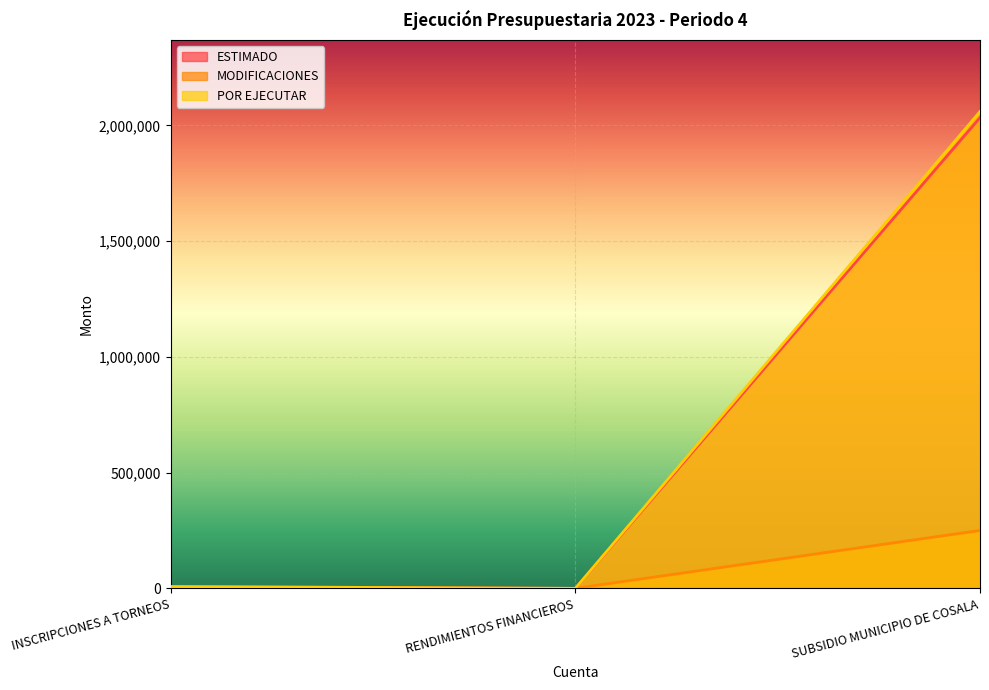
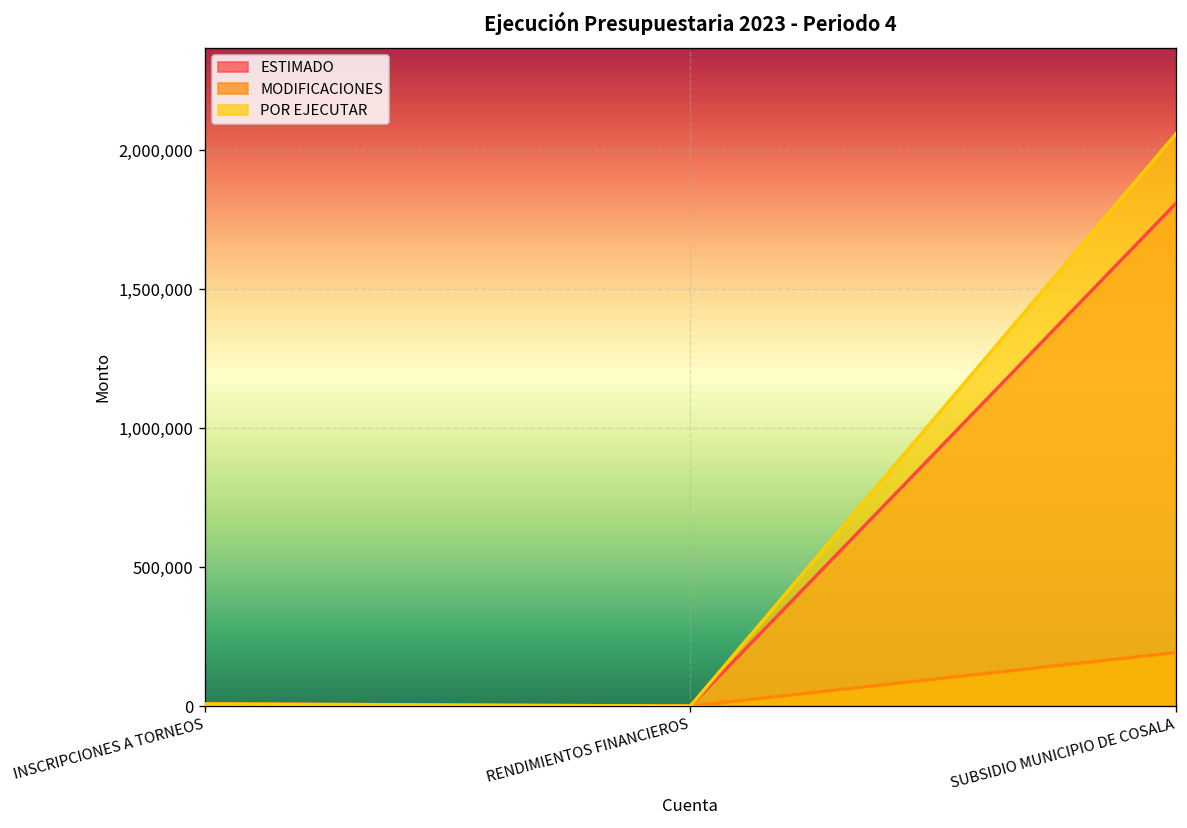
  {
    "ESTIMADO": {
-     "SUBSIDIO MUNICIPIO DE COSALA": "2,030,000"
+     "SUBSIDIO MUNICIPIO DE COSALA": "1,810,000"
    },
    "MODIFICACIONES": {
-     "SUBSIDIO MUNICIPIO DE COSALA": "250,000"
+     "SUBSIDIO MUNICIPIO DE COSALA": "190,000"
    },
    "POR EJECUTAR": {
      "SUBSIDIO MUNICIPIO DE COSALA": "2,060,000"
    }
  }
